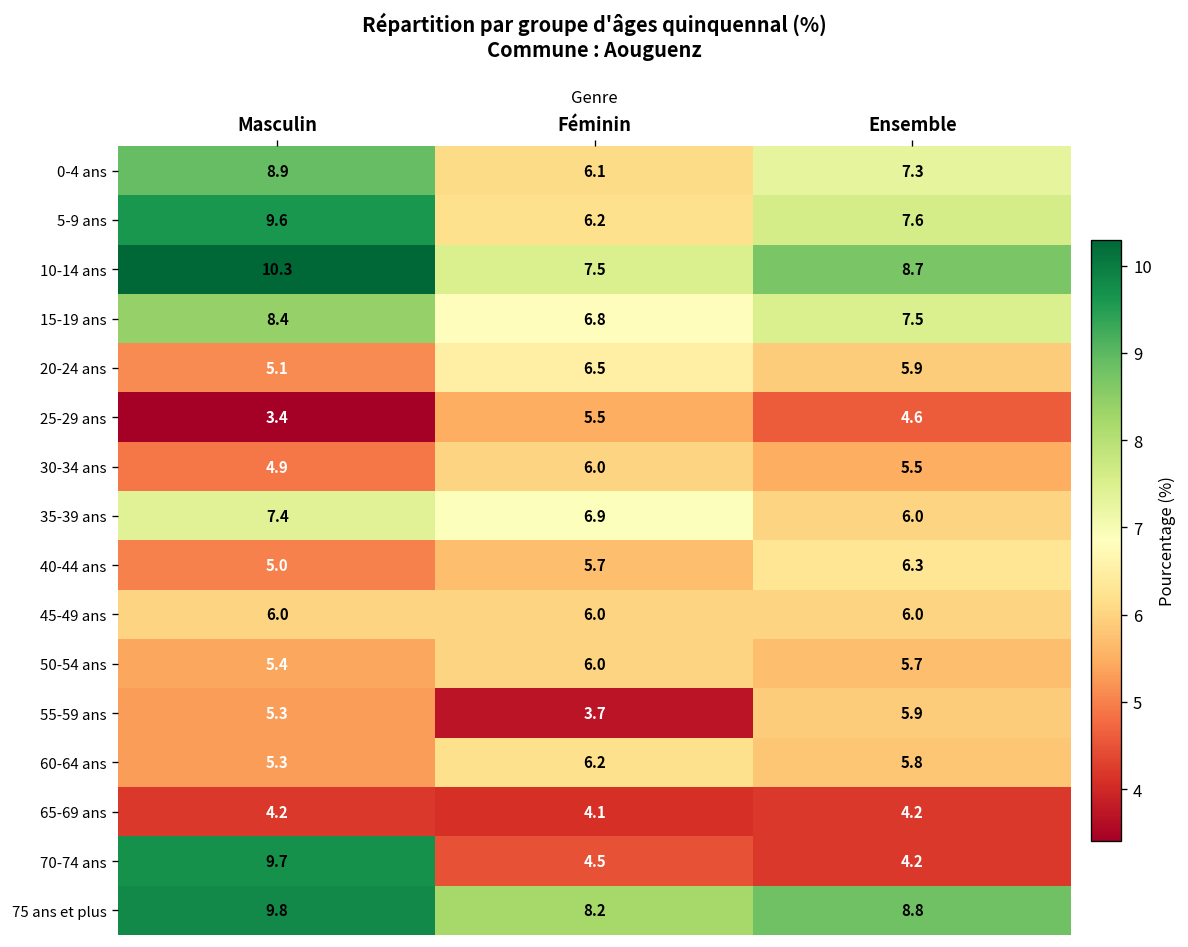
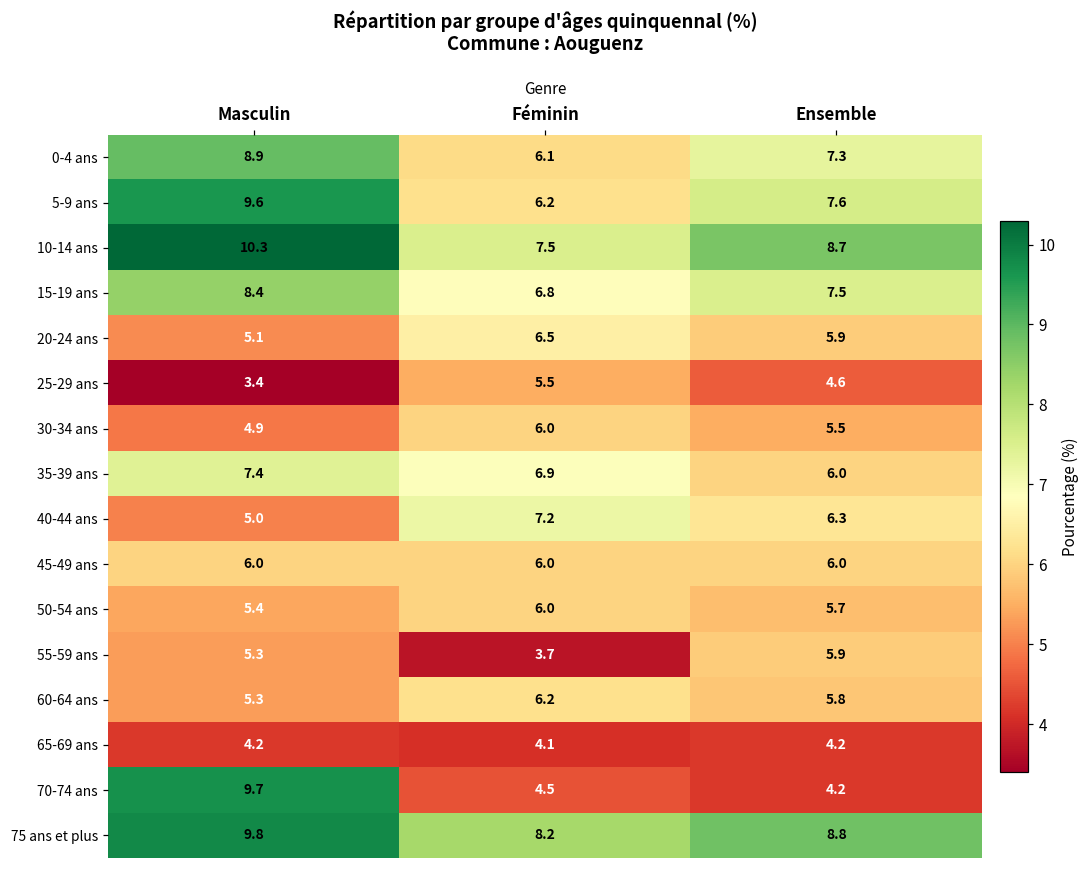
  {
    "0-4 ans": {
      "Masculin": 8.9,
      "Féminin": 6.1,
      "Ensemble": 7.3
    },
    "5-9 ans": {
      "Masculin": 9.6,
      "Féminin": 6.2,
      "Ensemble": 7.6
    },
    "10-14 ans": {
      "Masculin": 10.3,
      "Féminin": 7.5,
      "Ensemble": 8.7
    },
    "15-19 ans": {
      "Masculin": 8.4,
      "Féminin": 6.8,
      "Ensemble": 7.5
    },
    "20-24 ans": {
      "Masculin": 5.1,
      "Féminin": 6.5,
      "Ensemble": 5.9
    },
    "25-29 ans": {
      "Masculin": 3.4,
      "Féminin": 5.5,
      "Ensemble": 4.6
    },
    "30-34 ans": {
      "Masculin": 4.9,
      "Féminin": 6.0,
      "Ensemble": 5.5
    },
    "35-39 ans": {
      "Masculin": 7.4,
      "Féminin": 6.9,
      "Ensemble": 6.0
    },
    "40-44 ans": {
      "Masculin": 5.0,
-     "Féminin": 5.7,
+     "Féminin": 7.2,
      "Ensemble": 6.3
    },
    "45-49 ans": {
      "Masculin": 6.0,
      "Féminin": 6.0,
      "Ensemble": 6.0
    },
    "50-54 ans": {
      "Masculin": 5.4,
      "Féminin": 6.0,
      "Ensemble": 5.7
    },
    "55-59 ans": {
      "Masculin": 5.3,
      "Féminin": 3.7,
      "Ensemble": 5.9
    },
    "60-64 ans": {
      "Masculin": 5.3,
      "Féminin": 6.2,
      "Ensemble": 5.8
    },
    "65-69 ans": {
      "Masculin": 4.2,
      "Féminin": 4.1,
      "Ensemble": 4.2
    },
    "70-74 ans": {
      "Masculin": 9.7,
      "Féminin": 4.5,
      "Ensemble": 4.2
    },
    "75 ans et plus": {
      "Masculin": 9.8,
      "Féminin": 8.2,
      "Ensemble": 8.8
    }
  }
